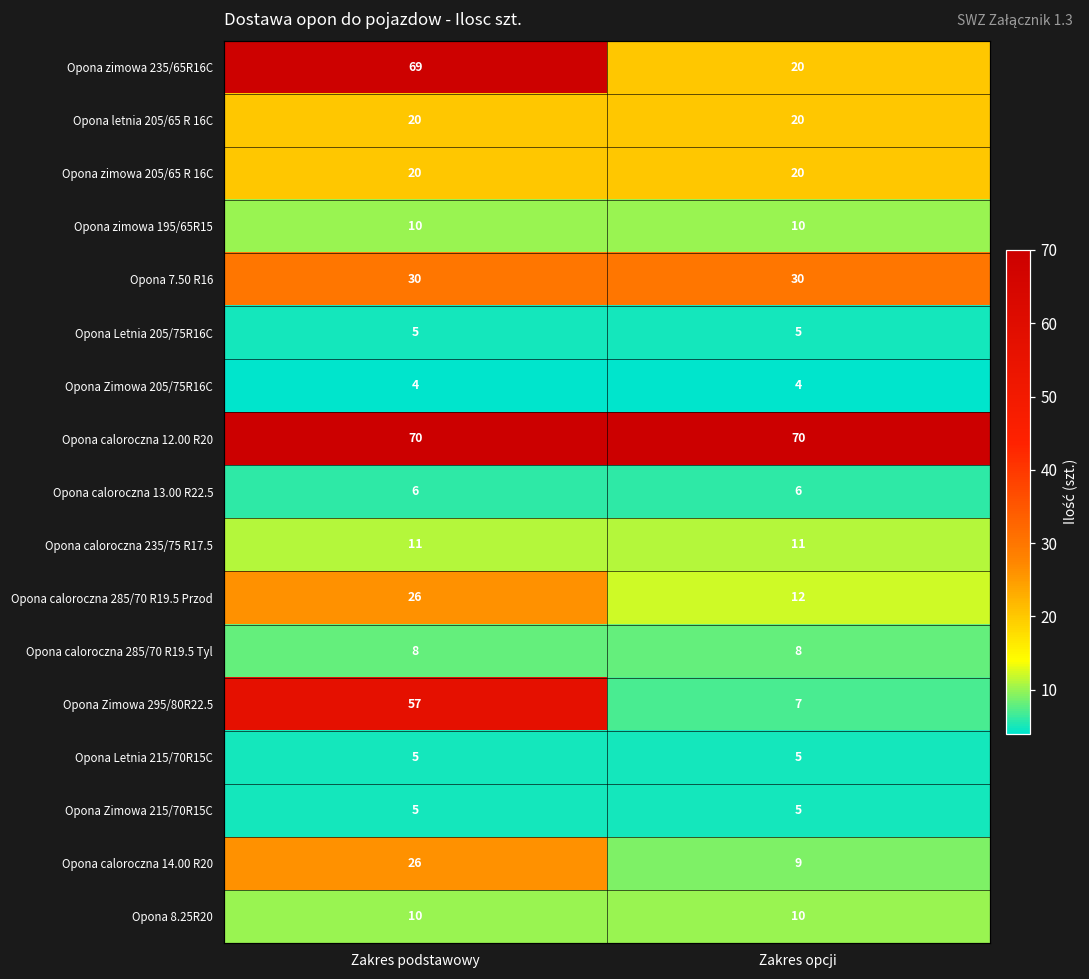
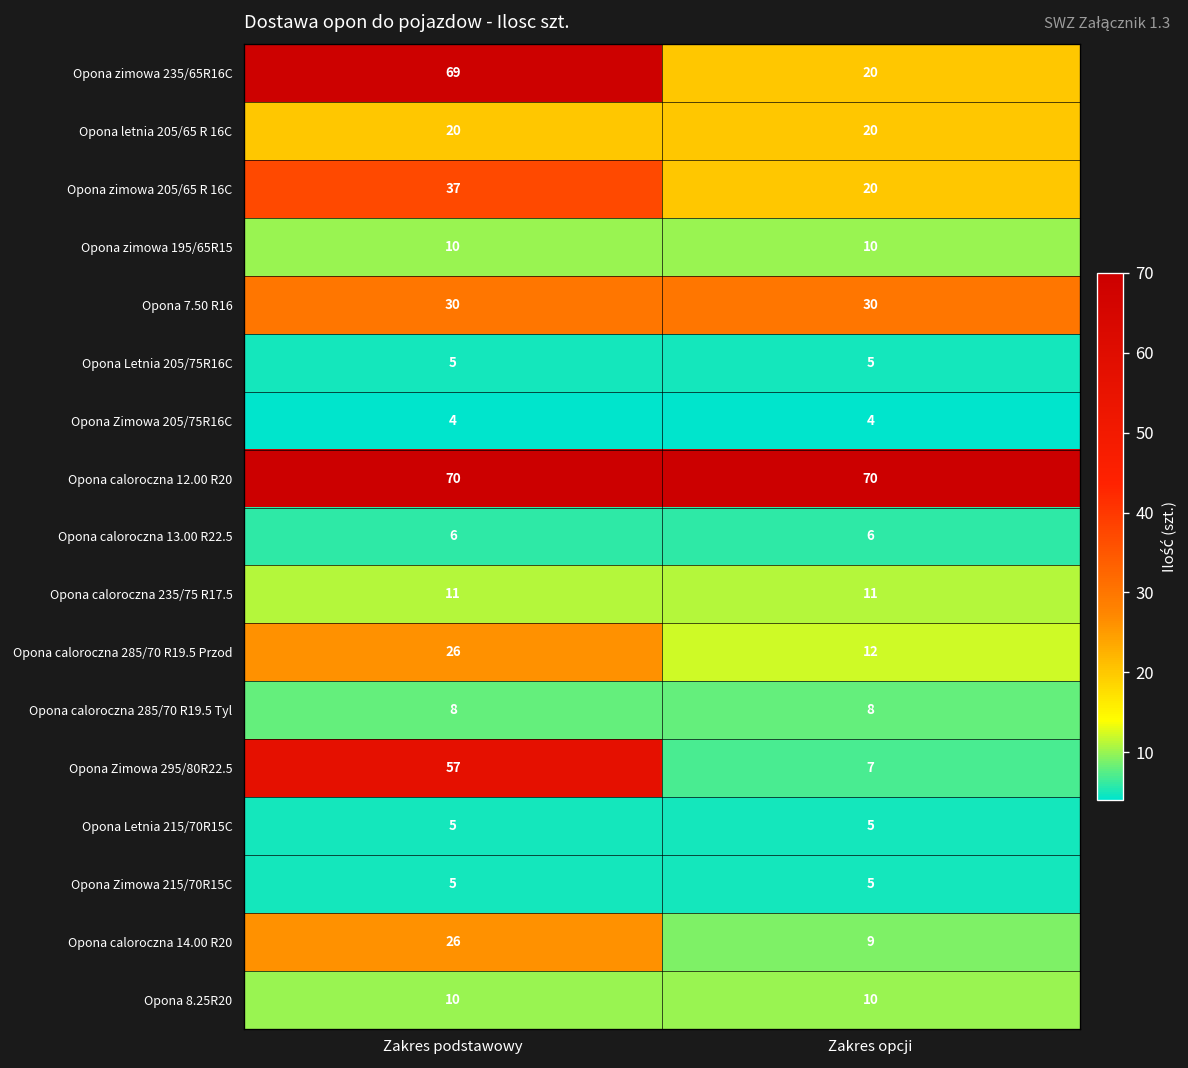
  {
    "Opona zimowa 235/65R16C": {
      "Zakres podstawowy": 69,
      "Zakres opcji": 20
    },
    "Opona letnia 205/65 R 16C": {
      "Zakres podstawowy": 20,
      "Zakres opcji": 20
    },
    "Opona zimowa 205/65 R 16C": {
-     "Zakres podstawowy": 20,
+     "Zakres podstawowy": 37,
      "Zakres opcji": 20
    },
    "Opona zimowa 195/65R15": {
      "Zakres podstawowy": 10,
      "Zakres opcji": 10
    },
    "Opona 7.50 R16": {
      "Zakres podstawowy": 30,
      "Zakres opcji": 30
    },
    "Opona Letnia 205/75R16C": {
      "Zakres podstawowy": 5,
      "Zakres opcji": 5
    },
    "Opona Zimowa 205/75R16C": {
      "Zakres podstawowy": 4,
      "Zakres opcji": 4
    },
    "Opona caloroczna 12.00 R20": {
      "Zakres podstawowy": 70,
      "Zakres opcji": 70
    },
    "Opona caloroczna 13.00 R22.5": {
      "Zakres podstawowy": 6,
      "Zakres opcji": 6
    },
    "Opona caloroczna 235/75 R17.5": {
      "Zakres podstawowy": 11,
      "Zakres opcji": 11
    },
    "Opona caloroczna 285/70 R19.5 Przod": {
      "Zakres podstawowy": 26,
      "Zakres opcji": 12
    },
    "Opona caloroczna 285/70 R19.5 Tyl": {
      "Zakres podstawowy": 8,
      "Zakres opcji": 8
    },
    "Opona Zimowa 295/80R22.5": {
      "Zakres podstawowy": 57,
      "Zakres opcji": 7
    },
    "Opona Letnia 215/70R15C": {
      "Zakres podstawowy": 5,
      "Zakres opcji": 5
    },
    "Opona Zimowa 215/70R15C": {
      "Zakres podstawowy": 5,
      "Zakres opcji": 5
    },
    "Opona caloroczna 14.00 R20": {
      "Zakres podstawowy": 26,
      "Zakres opcji": 9
    },
    "Opona 8.25R20": {
      "Zakres podstawowy": 10,
      "Zakres opcji": 10
    }
  }
